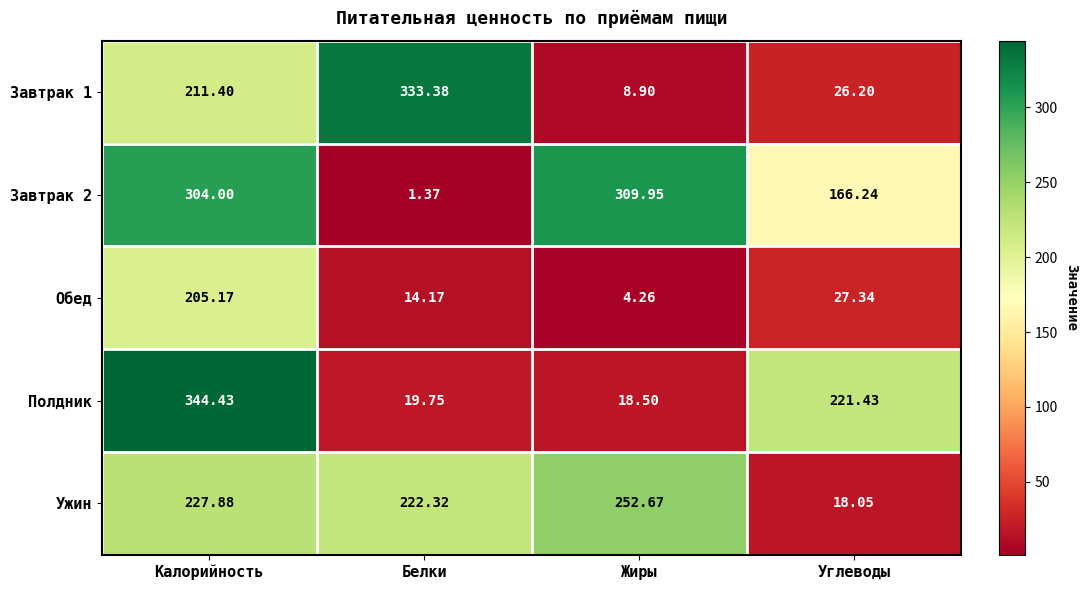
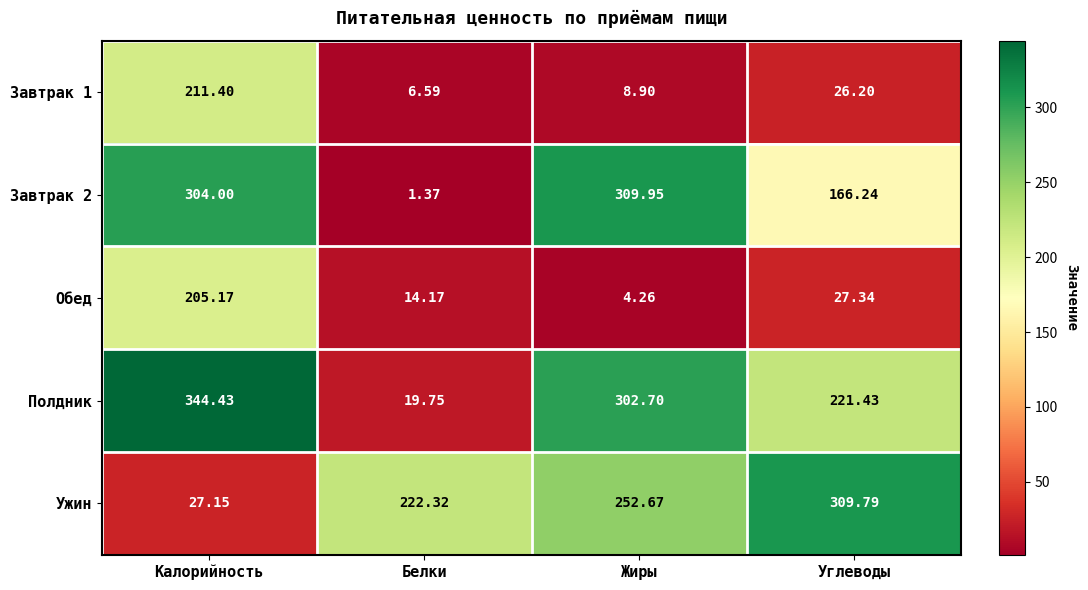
  {
    "Завтрак 1": {
      "Калорийность": 211.40,
-     "Белки": 333.38,
+     "Белки": 6.59,
      "Жиры": 8.90,
      "Углеводы": 26.20
    },
    "Завтрак 2": {
      "Калорийность": 304.00,
      "Белки": 1.37,
      "Жиры": 309.95,
      "Углеводы": 166.24
    },
    "Обед": {
      "Калорийность": 205.17,
      "Белки": 14.17,
      "Жиры": 4.26,
      "Углеводы": 27.34
    },
    "Полдник": {
      "Калорийность": 344.43,
      "Белки": 19.75,
-     "Жиры": 18.50,
+     "Жиры": 302.70,
      "Углеводы": 221.43
    },
    "Ужин": {
-     "Калорийность": 227.88,
+     "Калорийность": 27.15,
      "Белки": 222.32,
      "Жиры": 252.67,
-     "Углеводы": 18.05
+     "Углеводы": 309.79
    }
  }
